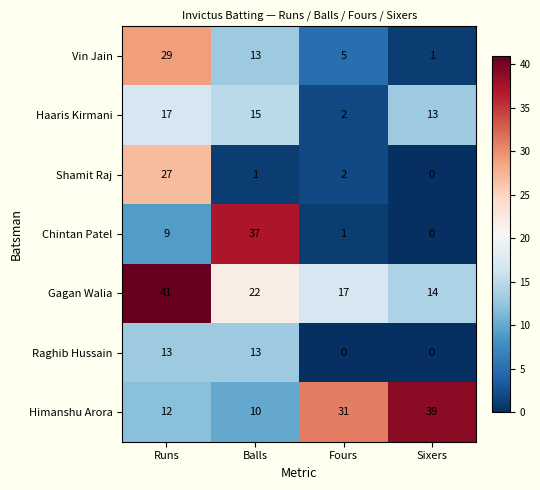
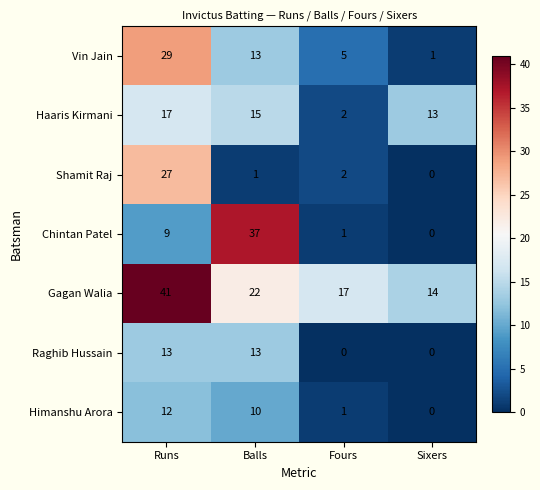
  {
    "Himanshu Arora": {
-     "Fours": 31,
-     "Sixers": 39
+     "Fours": 1,
+     "Sixers": 0
    }
  }
